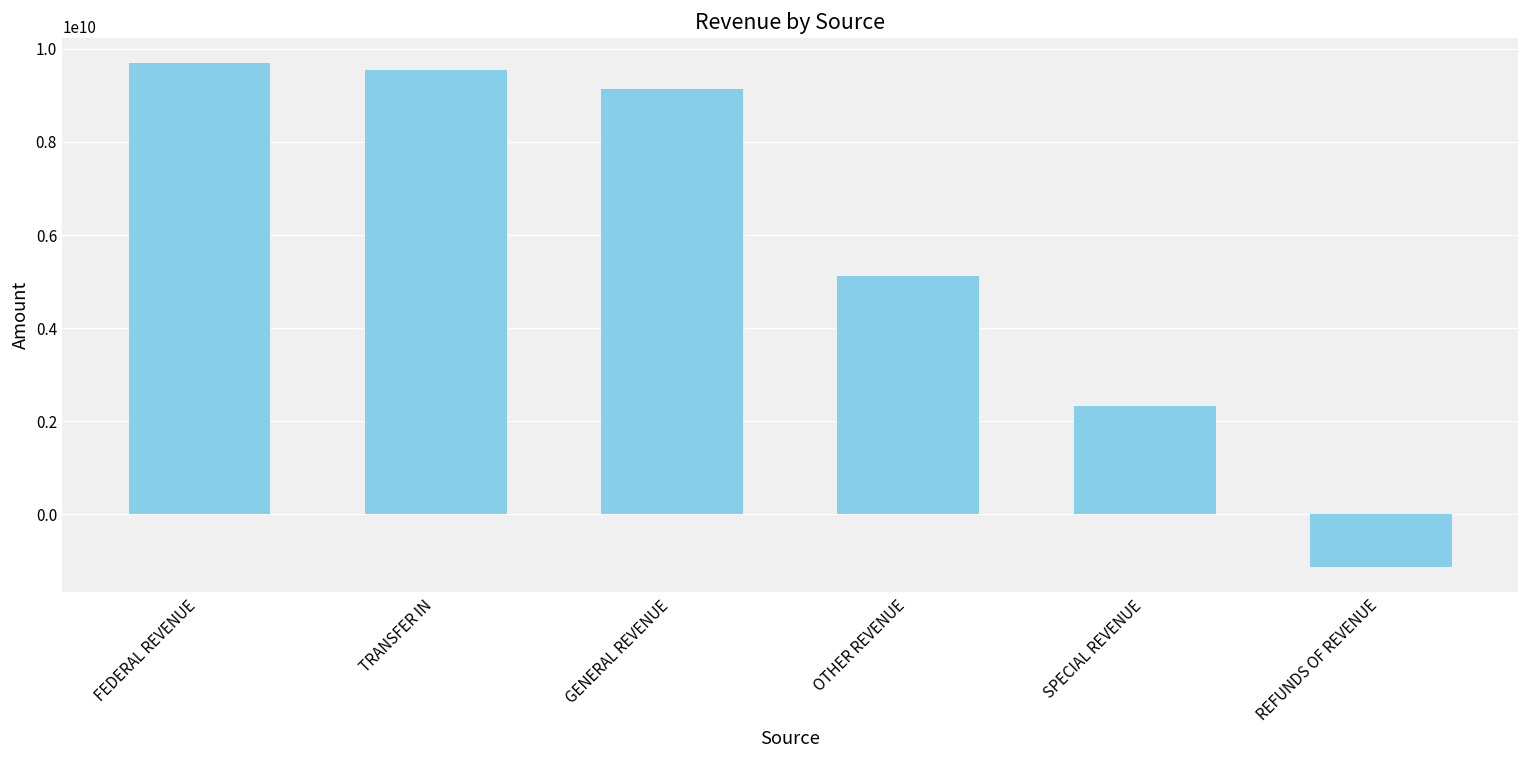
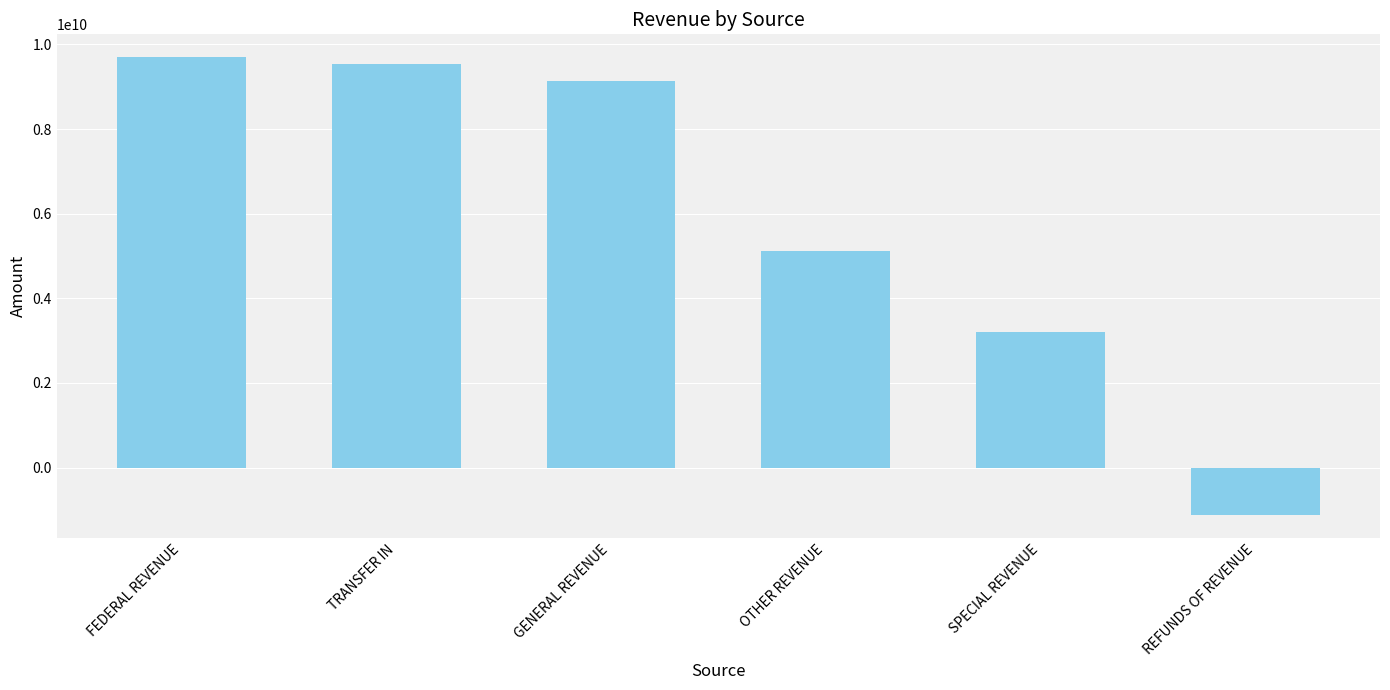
  {
    "FEDERAL REVENUE": 9700000000,
    "TRANSFER IN": 9500000000,
    "GENERAL REVENUE": 9100000000,
    "OTHER REVENUE": 5100000000,
-   "SPECIAL REVENUE": 2300000000,
+   "SPECIAL REVENUE": 3200000000,
    "REFUNDS OF REVENUE": -1100000000
  }
